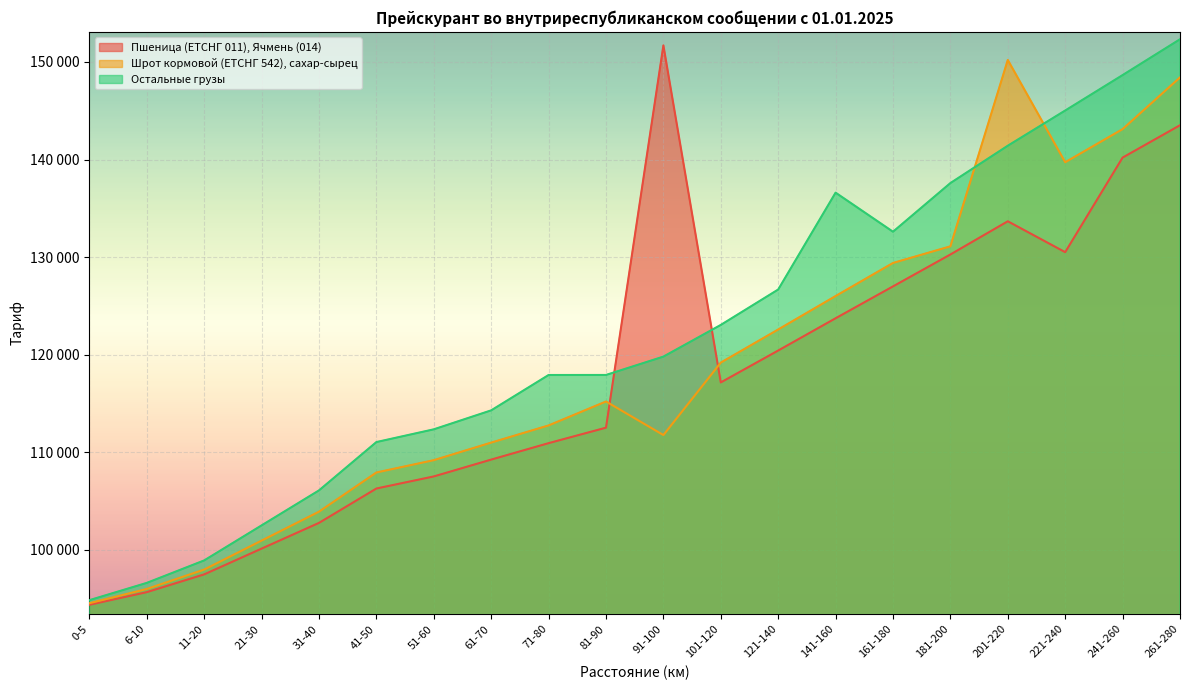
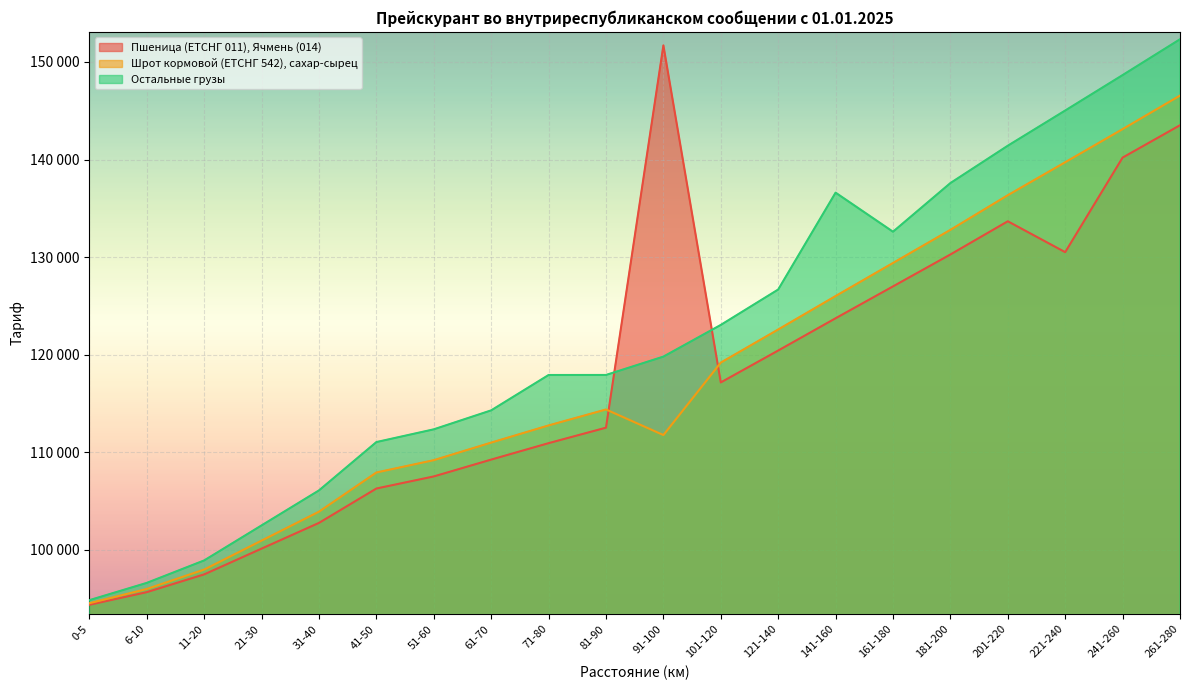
  {
    "Пшеница (ЕТСНГ 011), Ячмень (014)": {
      "6-10": 96000,
      "11-20": 97000,
      "21-30": 100000,
      "31-40": 103000,
      "41-50": 106000,
      "51-60": 108000,
      "61-70": 109000,
      "71-80": 111000,
      "81-90": 113000,
      "91-100": 152000,
      "101-120": 117000,
      "121-140": 120000,
      "141-160": 124000,
      "161-180": 127000,
      "181-200": 130000,
      "201-220": 134000,
      "221-240": 130000,
      "241-260": 140000,
      "261-280": 144000
    },
    "Шрот кормовой (ЕТСНГ 542), сахар-сырец": {
      "6-10": 96000,
      "11-20": 98000,
      "21-30": 101000,
      "31-40": 104000,
      "41-50": 108000,
      "51-60": 109000,
      "61-70": 111000,
      "71-80": 113000,
-     "81-90": 115000,
+     "81-90": 114000,
      "91-100": 112000,
      "101-120": 119000,
      "121-140": 123000,
      "141-160": 126000,
      "161-180": 129000,
-     "181-200": 131000,
-     "201-220": 150000,
+     "181-200": 133000,
+     "201-220": 136000,
      "221-240": 140000,
      "241-260": 143000,
-     "261-280": 148000
+     "261-280": 147000
    },
    "Остальные грузы": {
      "0-5": 95000,
      "6-10": 97000,
      "11-20": 99000,
      "21-30": 102000,
      "31-40": 106000,
      "41-50": 111000,
      "51-60": 112000,
      "61-70": 114000,
      "71-80": 118000,
      "81-90": 118000,
      "91-100": 120000,
      "101-120": 123000,
      "121-140": 127000,
      "141-160": 137000,
      "161-180": 133000,
      "181-200": 138000,
      "201-220": 141000,
      "221-240": 145000,
      "241-260": 149000,
      "261-280": 152000
    }
  }
